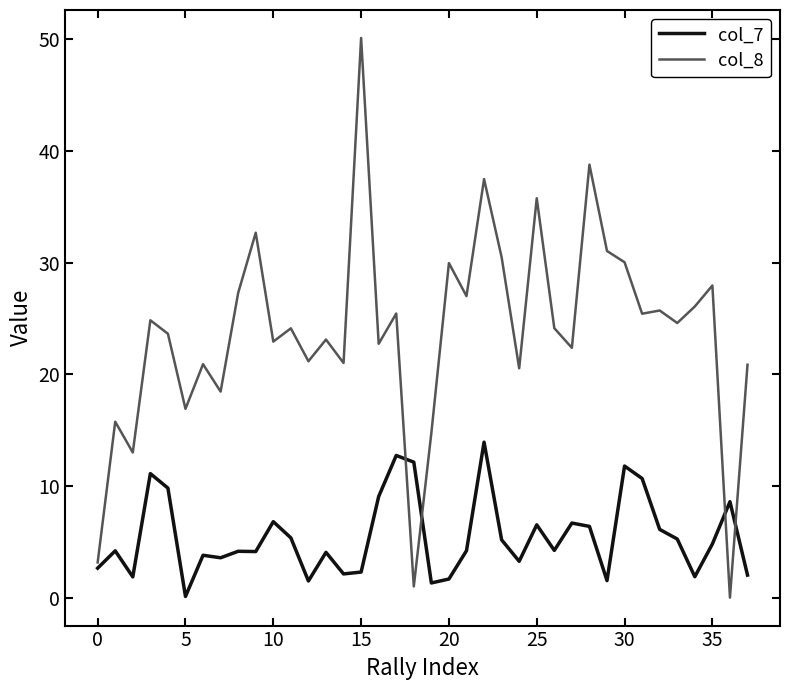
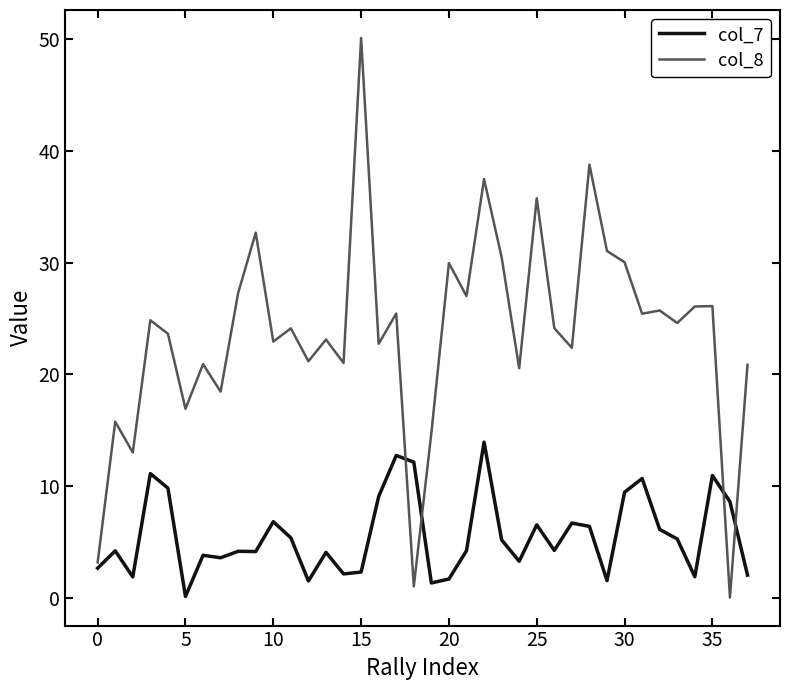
  {
    "col_7": {
      "0": 2.6,
      "5": 0.1,
      "10": 6.8,
      "15": 2.3,
      "20": 1.7,
      "25": 6.5,
-     "30": 11.8,
-     "35": 4.8
+     "30": 9.4,
+     "35": 10.9
    },
    "col_8": {
      "0": 3.2,
      "5": 16.9,
      "10": 22.9,
      "15": 50.1,
      "20": 30.0,
      "25": 35.8,
      "30": 30.0,
-     "35": 27.9
+     "35": 26.1
    }
  }
